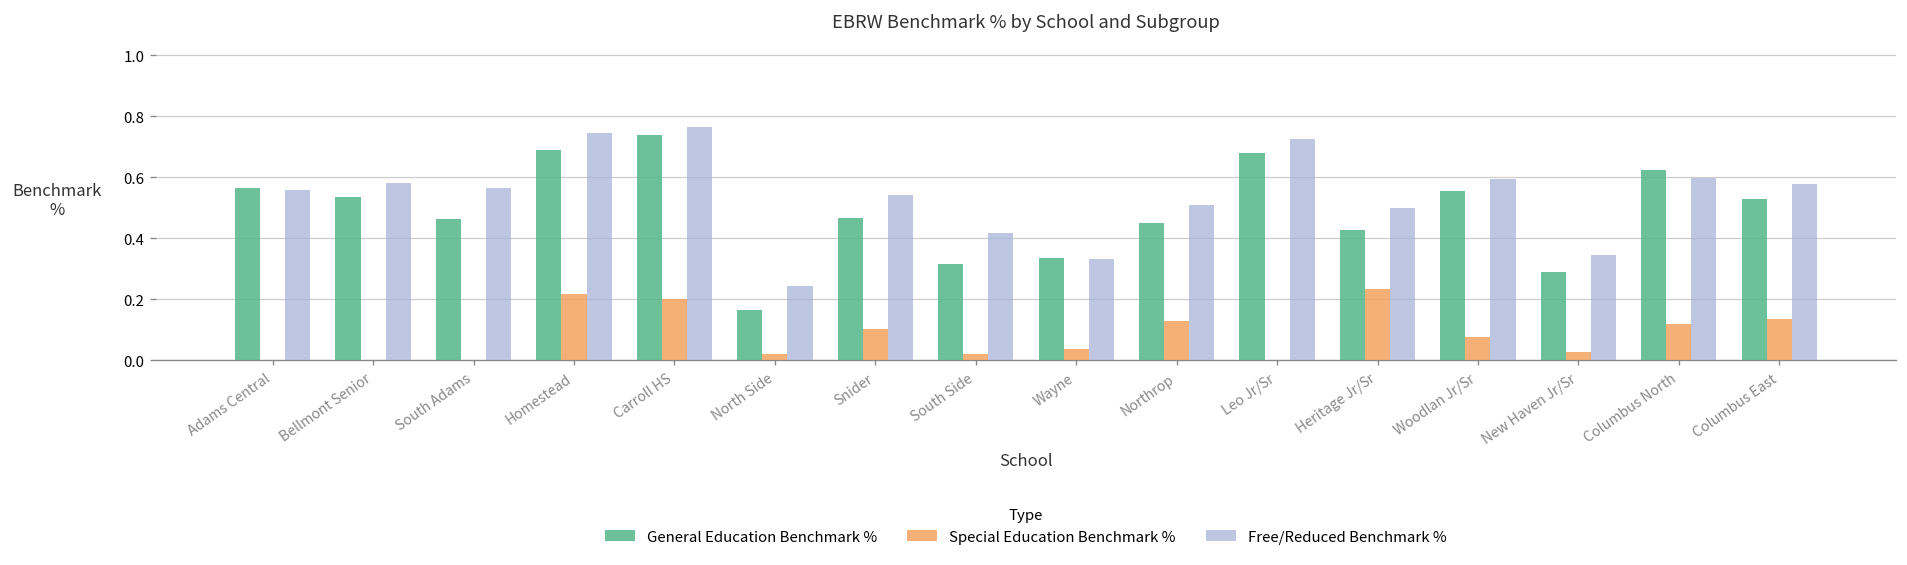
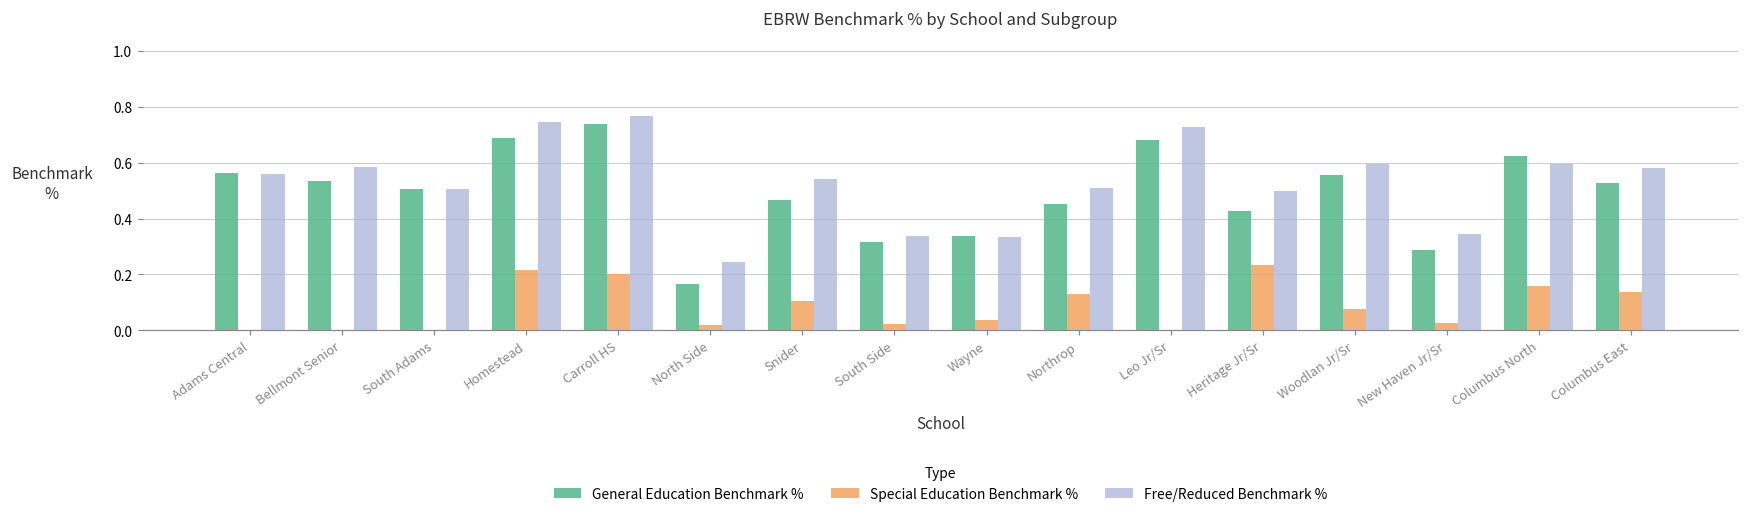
  {
    "General Education Benchmark %": {
      "Adams Central": 0.56,
      "Bellmont Senior": 0.53,
-     "South Adams": 0.46,
+     "South Adams": 0.51,
      "Homestead": 0.69,
      "Carroll HS": 0.74,
      "North Side": 0.17,
      "Snider": 0.47,
      "South Side": 0.32,
      "Wayne": 0.34,
      "Northrop": 0.45,
      "Leo Jr/Sr": 0.68,
      "Heritage Jr/Sr": 0.43,
      "Woodlan Jr/Sr": 0.55,
      "New Haven Jr/Sr": 0.29,
      "Columbus North": 0.62,
      "Columbus East": 0.53
    },
    "Special Education Benchmark %": {
      "Adams Central": 0.00,
      "Bellmont Senior": 0.00,
      "South Adams": 0.00,
      "Homestead": 0.22,
      "Carroll HS": 0.20,
      "North Side": 0.02,
      "Snider": 0.10,
      "South Side": 0.02,
      "Wayne": 0.04,
      "Northrop": 0.13,
      "Leo Jr/Sr": 0.00,
      "Heritage Jr/Sr": 0.24,
      "Woodlan Jr/Sr": 0.08,
      "New Haven Jr/Sr": 0.03,
-     "Columbus North": 0.12,
+     "Columbus North": 0.16,
      "Columbus East": 0.14
    },
    "Free/Reduced Benchmark %": {
      "Adams Central": 0.56,
      "Bellmont Senior": 0.58,
-     "South Adams": 0.56,
+     "South Adams": 0.50,
      "Homestead": 0.75,
      "Carroll HS": 0.77,
      "North Side": 0.24,
      "Snider": 0.54,
-     "South Side": 0.42,
+     "South Side": 0.34,
      "Wayne": 0.33,
      "Northrop": 0.51,
      "Leo Jr/Sr": 0.73,
      "Heritage Jr/Sr": 0.50,
      "Woodlan Jr/Sr": 0.59,
      "New Haven Jr/Sr": 0.34,
      "Columbus North": 0.60,
      "Columbus East": 0.58
    }
  }
